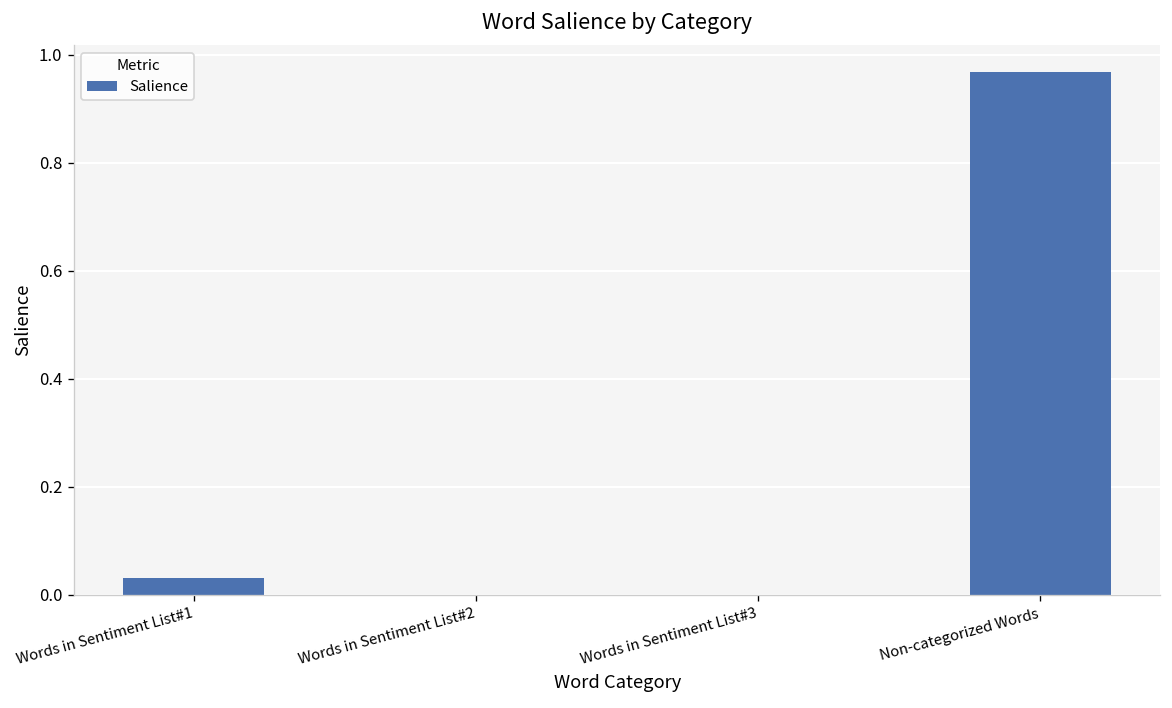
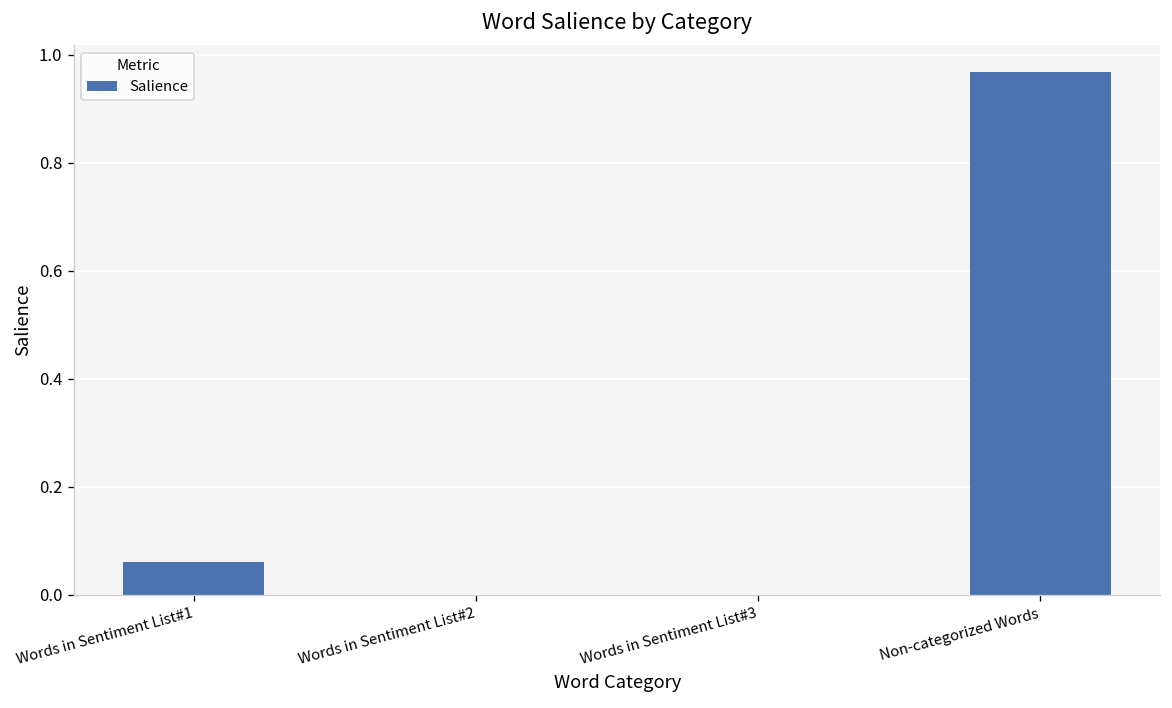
  {
-   "Words in Sentiment List#1": 0.03,
+   "Words in Sentiment List#1": 0.06,
    "Words in Sentiment List#2": 0.00,
    "Words in Sentiment List#3": 0.00,
    "Non-categorized Words": 0.97
  }
